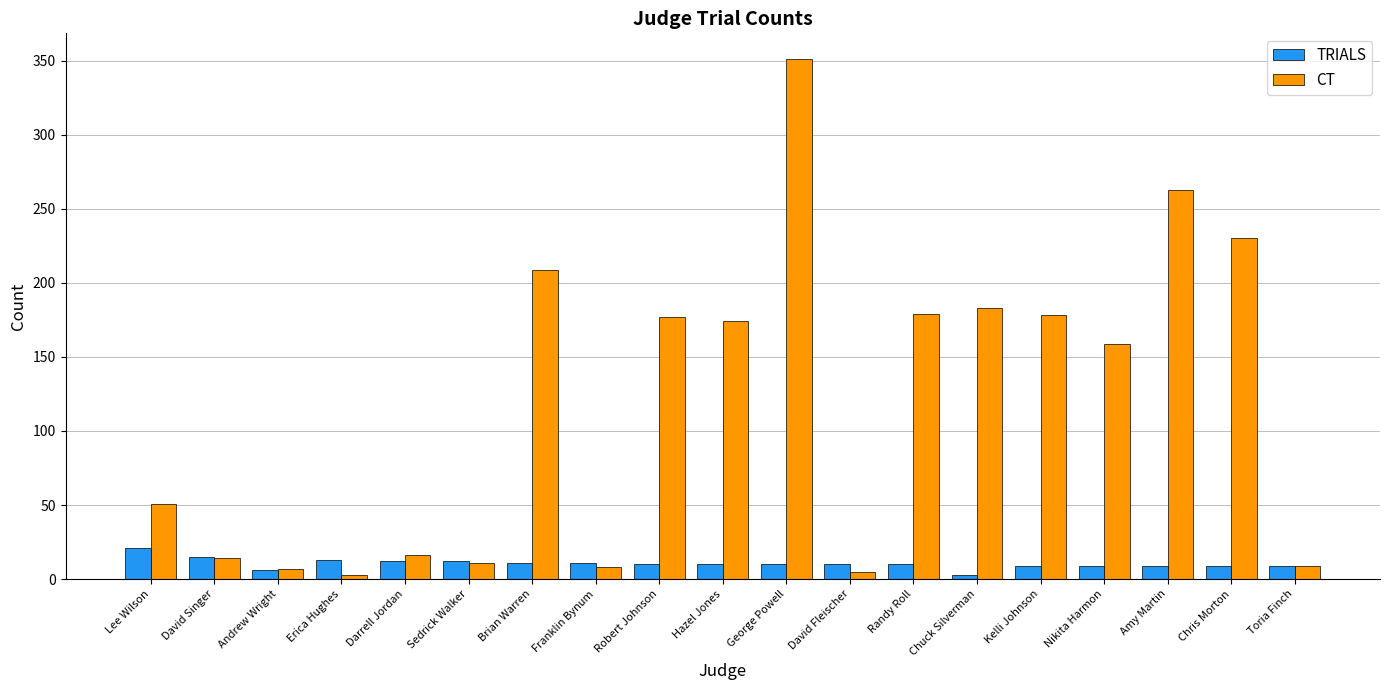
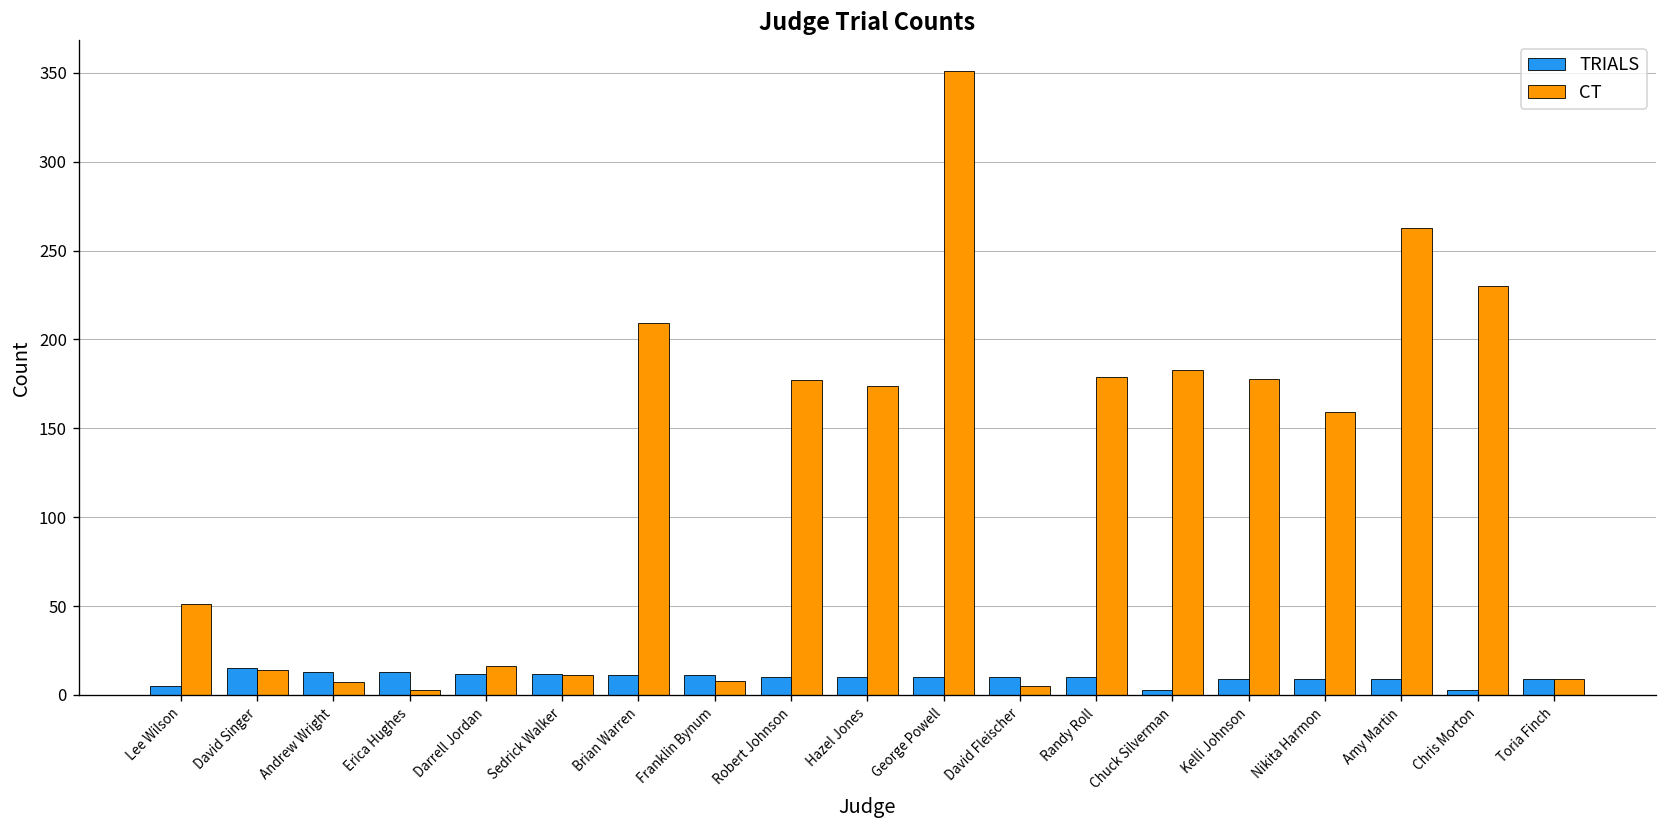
  {
    "TRIALS": {
-     "Lee Wilson": 21,
+     "Lee Wilson": 5,
      "David Singer": 15,
-     "Andrew Wright": 6,
+     "Andrew Wright": 13,
      "Erica Hughes": 13,
      "Darrell Jordan": 12,
      "Sedrick Walker": 12,
      "Brian Warren": 11,
      "Franklin Bynum": 11,
      "Robert Johnson": 10,
      "Hazel Jones": 10,
      "George Powell": 10,
      "David Fleischer": 10,
      "Randy Roll": 10,
      "Chuck Silverman": 3,
      "Kelli Johnson": 9,
      "Nikita Harmon": 9,
      "Amy Martin": 9,
-     "Chris Morton": 9,
+     "Chris Morton": 3,
      "Toria Finch": 9
    },
    "CT": {
      "Lee Wilson": 51,
      "David Singer": 14,
      "Andrew Wright": 7,
      "Erica Hughes": 3,
      "Darrell Jordan": 16,
      "Sedrick Walker": 11,
      "Brian Warren": 209,
      "Franklin Bynum": 8,
      "Robert Johnson": 177,
      "Hazel Jones": 174,
      "George Powell": 351,
      "David Fleischer": 5,
      "Randy Roll": 179,
      "Chuck Silverman": 183,
      "Kelli Johnson": 178,
      "Nikita Harmon": 159,
      "Amy Martin": 263,
      "Chris Morton": 230,
      "Toria Finch": 9
    }
  }
